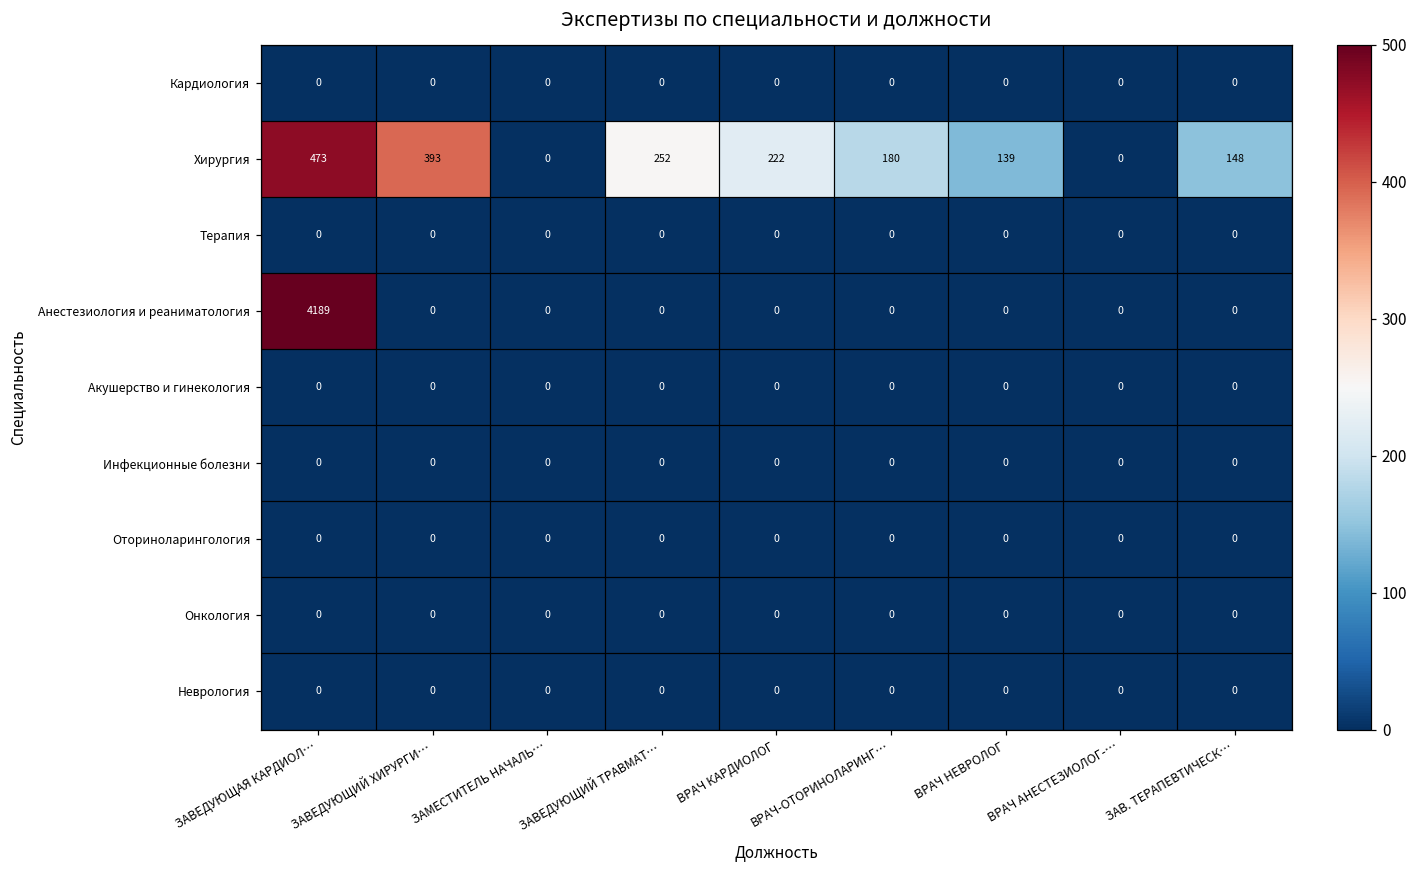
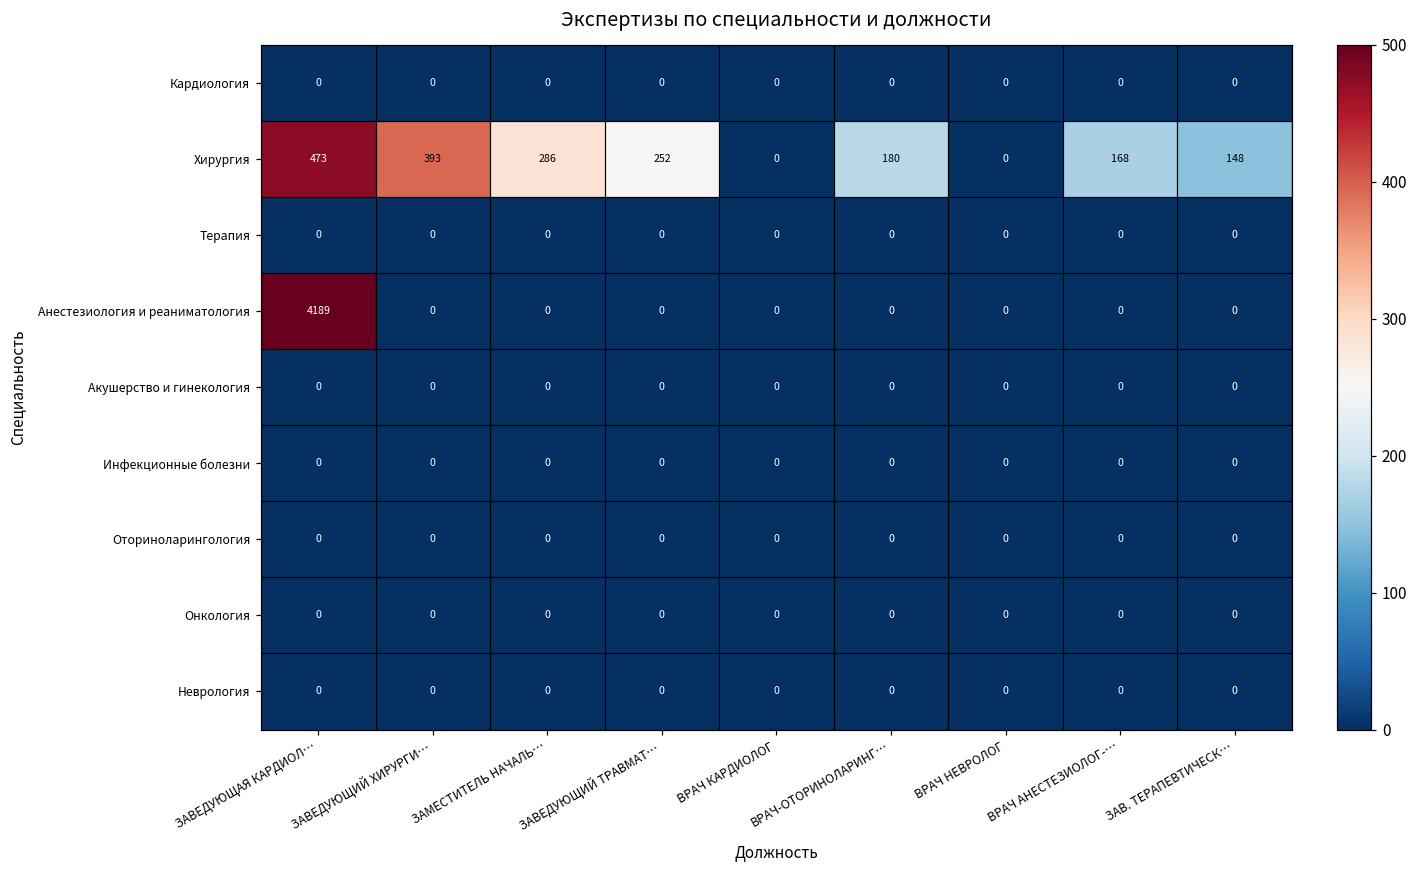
  {
    "Кардиология": {
      "ЗАВЕДУЮЩАЯ КАРДИОЛ…": 0,
      "ЗАВЕДУЮЩИЙ ХИРУРГИ…": 0,
      "ЗАМЕСТИТЕЛЬ НАЧАЛЬ…": 0,
      "ЗАВЕДУЮЩИЙ ТРАВМАТ…": 0,
      "ВРАЧ КАРДИОЛОГ": 0,
      "ВРАЧ-ОТОРИНОЛАРИНГ…": 0,
      "ВРАЧ НЕВРОЛОГ": 0,
      "ВРАЧ АНЕСТЕЗИОЛОГ-…": 0,
      "ЗАВ. ТЕРАПЕВТИЧЕСК…": 0
    },
    "Хирургия": {
      "ЗАВЕДУЮЩАЯ КАРДИОЛ…": 473,
      "ЗАВЕДУЮЩИЙ ХИРУРГИ…": 393,
-     "ЗАМЕСТИТЕЛЬ НАЧАЛЬ…": 0,
+     "ЗАМЕСТИТЕЛЬ НАЧАЛЬ…": 286,
      "ЗАВЕДУЮЩИЙ ТРАВМАТ…": 252,
-     "ВРАЧ КАРДИОЛОГ": 222,
+     "ВРАЧ КАРДИОЛОГ": 0,
      "ВРАЧ-ОТОРИНОЛАРИНГ…": 180,
-     "ВРАЧ НЕВРОЛОГ": 139,
-     "ВРАЧ АНЕСТЕЗИОЛОГ-…": 0,
+     "ВРАЧ НЕВРОЛОГ": 0,
+     "ВРАЧ АНЕСТЕЗИОЛОГ-…": 168,
      "ЗАВ. ТЕРАПЕВТИЧЕСК…": 148
    },
    "Терапия": {
      "ЗАВЕДУЮЩАЯ КАРДИОЛ…": 0,
      "ЗАВЕДУЮЩИЙ ХИРУРГИ…": 0,
      "ЗАМЕСТИТЕЛЬ НАЧАЛЬ…": 0,
      "ЗАВЕДУЮЩИЙ ТРАВМАТ…": 0,
      "ВРАЧ КАРДИОЛОГ": 0,
      "ВРАЧ-ОТОРИНОЛАРИНГ…": 0,
      "ВРАЧ НЕВРОЛОГ": 0,
      "ВРАЧ АНЕСТЕЗИОЛОГ-…": 0,
      "ЗАВ. ТЕРАПЕВТИЧЕСК…": 0
    },
    "Анестезиология и реаниматология": {
      "ЗАВЕДУЮЩАЯ КАРДИОЛ…": 4189,
      "ЗАВЕДУЮЩИЙ ХИРУРГИ…": 0,
      "ЗАМЕСТИТЕЛЬ НАЧАЛЬ…": 0,
      "ЗАВЕДУЮЩИЙ ТРАВМАТ…": 0,
      "ВРАЧ КАРДИОЛОГ": 0,
      "ВРАЧ-ОТОРИНОЛАРИНГ…": 0,
      "ВРАЧ НЕВРОЛОГ": 0,
      "ВРАЧ АНЕСТЕЗИОЛОГ-…": 0,
      "ЗАВ. ТЕРАПЕВТИЧЕСК…": 0
    },
    "Акушерство и гинекология": {
      "ЗАВЕДУЮЩАЯ КАРДИОЛ…": 0,
      "ЗАВЕДУЮЩИЙ ХИРУРГИ…": 0,
      "ЗАМЕСТИТЕЛЬ НАЧАЛЬ…": 0,
      "ЗАВЕДУЮЩИЙ ТРАВМАТ…": 0,
      "ВРАЧ КАРДИОЛОГ": 0,
      "ВРАЧ-ОТОРИНОЛАРИНГ…": 0,
      "ВРАЧ НЕВРОЛОГ": 0,
      "ВРАЧ АНЕСТЕЗИОЛОГ-…": 0,
      "ЗАВ. ТЕРАПЕВТИЧЕСК…": 0
    },
    "Инфекционные болезни": {
      "ЗАВЕДУЮЩАЯ КАРДИОЛ…": 0,
      "ЗАВЕДУЮЩИЙ ХИРУРГИ…": 0,
      "ЗАМЕСТИТЕЛЬ НАЧАЛЬ…": 0,
      "ЗАВЕДУЮЩИЙ ТРАВМАТ…": 0,
      "ВРАЧ КАРДИОЛОГ": 0,
      "ВРАЧ-ОТОРИНОЛАРИНГ…": 0,
      "ВРАЧ НЕВРОЛОГ": 0,
      "ВРАЧ АНЕСТЕЗИОЛОГ-…": 0,
      "ЗАВ. ТЕРАПЕВТИЧЕСК…": 0
    },
    "Оториноларингология": {
      "ЗАВЕДУЮЩАЯ КАРДИОЛ…": 0,
      "ЗАВЕДУЮЩИЙ ХИРУРГИ…": 0,
      "ЗАМЕСТИТЕЛЬ НАЧАЛЬ…": 0,
      "ЗАВЕДУЮЩИЙ ТРАВМАТ…": 0,
      "ВРАЧ КАРДИОЛОГ": 0,
      "ВРАЧ-ОТОРИНОЛАРИНГ…": 0,
      "ВРАЧ НЕВРОЛОГ": 0,
      "ВРАЧ АНЕСТЕЗИОЛОГ-…": 0,
      "ЗАВ. ТЕРАПЕВТИЧЕСК…": 0
    },
    "Онкология": {
      "ЗАВЕДУЮЩАЯ КАРДИОЛ…": 0,
      "ЗАВЕДУЮЩИЙ ХИРУРГИ…": 0,
      "ЗАМЕСТИТЕЛЬ НАЧАЛЬ…": 0,
      "ЗАВЕДУЮЩИЙ ТРАВМАТ…": 0,
      "ВРАЧ КАРДИОЛОГ": 0,
      "ВРАЧ-ОТОРИНОЛАРИНГ…": 0,
      "ВРАЧ НЕВРОЛОГ": 0,
      "ВРАЧ АНЕСТЕЗИОЛОГ-…": 0,
      "ЗАВ. ТЕРАПЕВТИЧЕСК…": 0
    },
    "Неврология": {
      "ЗАВЕДУЮЩАЯ КАРДИОЛ…": 0,
      "ЗАВЕДУЮЩИЙ ХИРУРГИ…": 0,
      "ЗАМЕСТИТЕЛЬ НАЧАЛЬ…": 0,
      "ЗАВЕДУЮЩИЙ ТРАВМАТ…": 0,
      "ВРАЧ КАРДИОЛОГ": 0,
      "ВРАЧ-ОТОРИНОЛАРИНГ…": 0,
      "ВРАЧ НЕВРОЛОГ": 0,
      "ВРАЧ АНЕСТЕЗИОЛОГ-…": 0,
      "ЗАВ. ТЕРАПЕВТИЧЕСК…": 0
    }
  }
